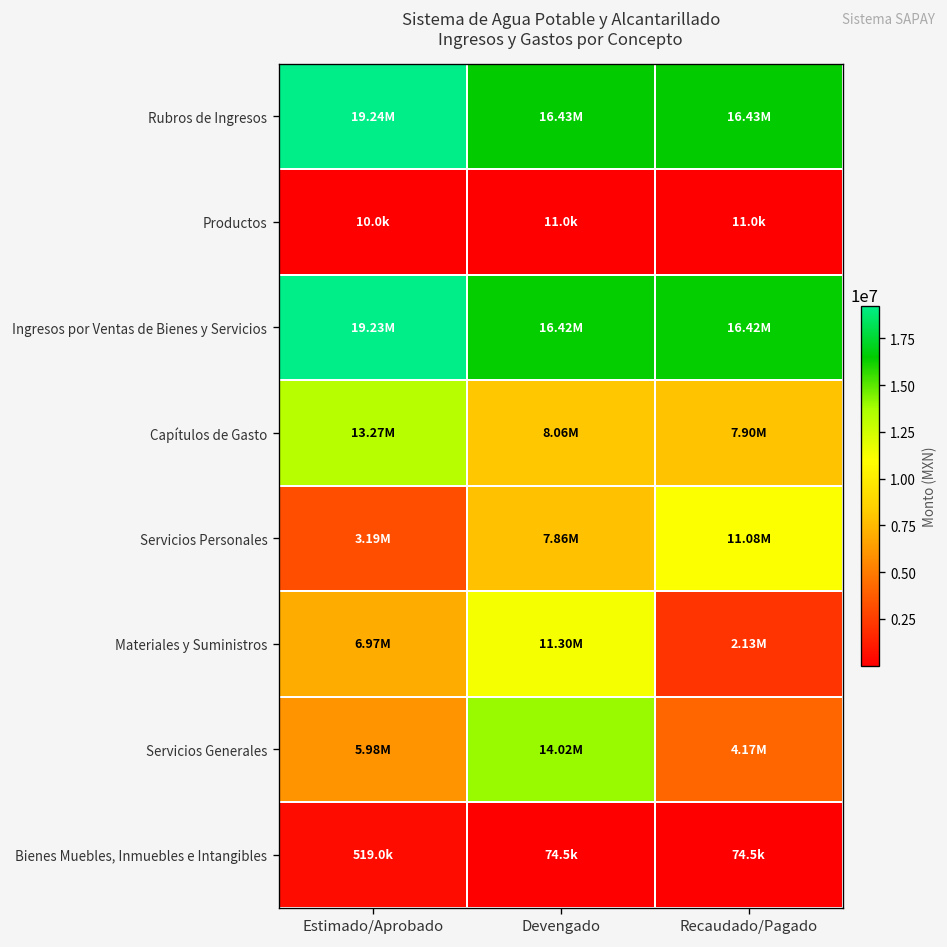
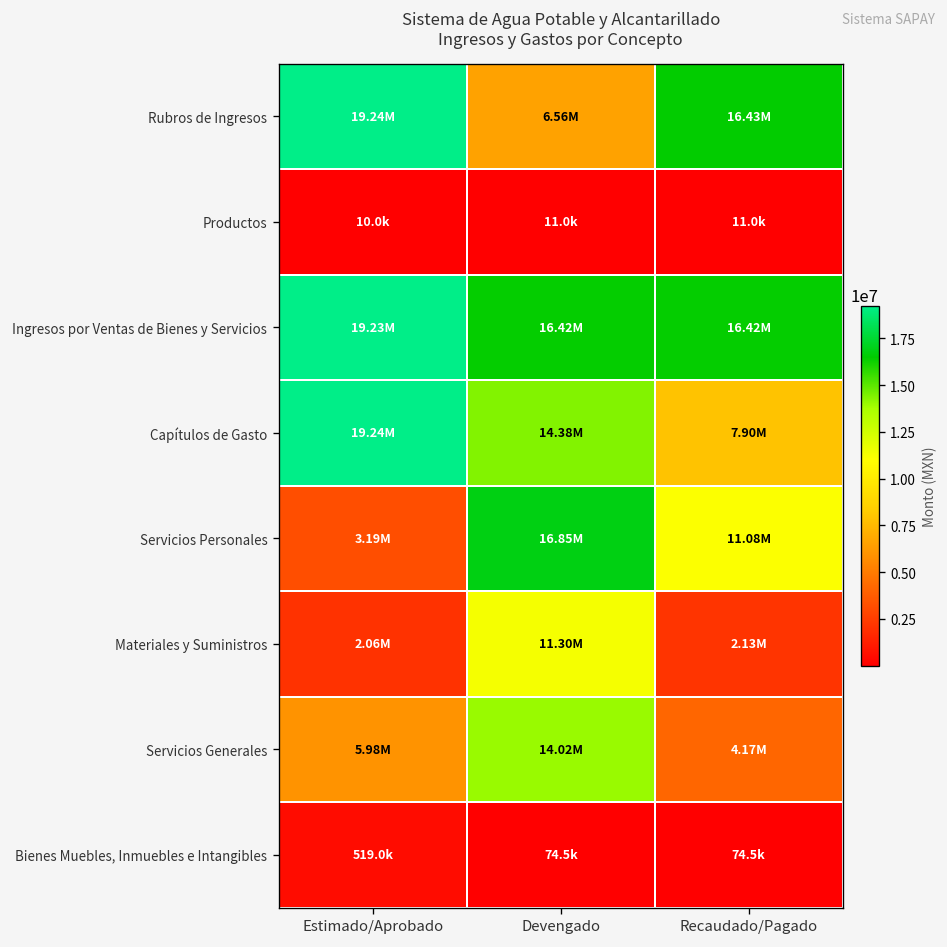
  {
    "Rubros de Ingresos": {
      "Estimado/Aprobado": "19.24M",
-     "Devengado": "16.43M",
+     "Devengado": "6.56M",
      "Recaudado/Pagado": "16.43M"
    },
    "Productos": {
      "Estimado/Aprobado": "10.0k",
      "Devengado": "11.0k",
      "Recaudado/Pagado": "11.0k"
    },
    "Ingresos por Ventas de Bienes y Servicios": {
      "Estimado/Aprobado": "19.23M",
      "Devengado": "16.42M",
      "Recaudado/Pagado": "16.42M"
    },
    "Capítulos de Gasto": {
-     "Estimado/Aprobado": "13.27M",
-     "Devengado": "8.06M",
+     "Estimado/Aprobado": "19.24M",
+     "Devengado": "14.38M",
      "Recaudado/Pagado": "7.90M"
    },
    "Servicios Personales": {
      "Estimado/Aprobado": "3.19M",
-     "Devengado": "7.86M",
+     "Devengado": "16.85M",
      "Recaudado/Pagado": "11.08M"
    },
    "Materiales y Suministros": {
-     "Estimado/Aprobado": "6.97M",
+     "Estimado/Aprobado": "2.06M",
      "Devengado": "11.30M",
      "Recaudado/Pagado": "2.13M"
    },
    "Servicios Generales": {
      "Estimado/Aprobado": "5.98M",
      "Devengado": "14.02M",
      "Recaudado/Pagado": "4.17M"
    },
    "Bienes Muebles, Inmuebles e Intangibles": {
      "Estimado/Aprobado": "519.0k",
      "Devengado": "74.5k",
      "Recaudado/Pagado": "74.5k"
    }
  }
